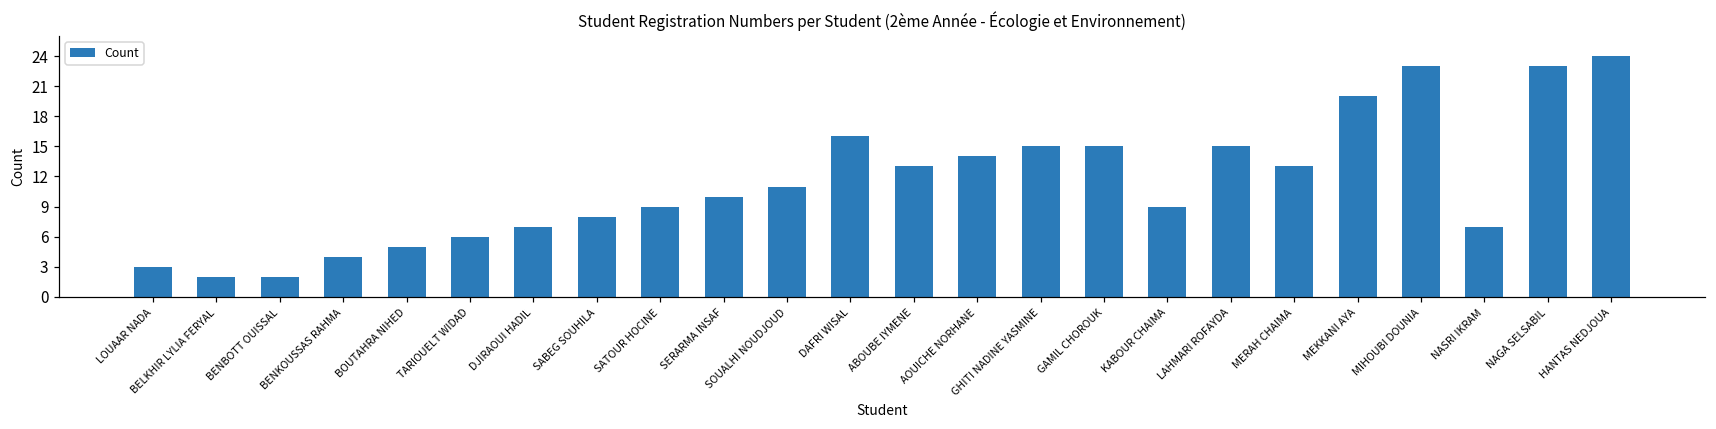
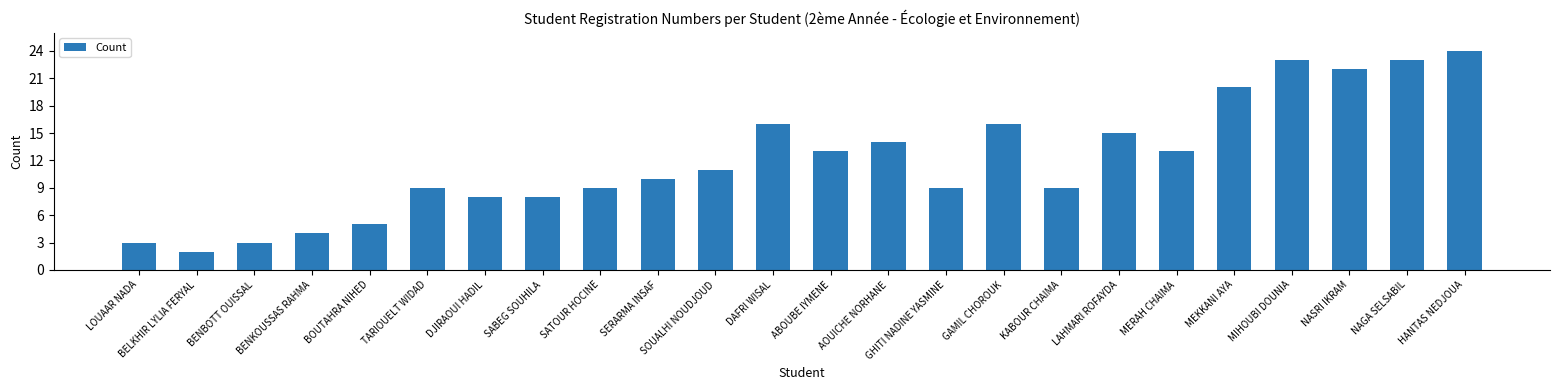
  {
    "LOUAAR NADA": 3,
    "BELKHIR LYLIA FERYAL": 2,
-   "BENBOTT OUISSAL": 2,
+   "BENBOTT OUISSAL": 3,
    "BENKOUSSAS RAHMA": 4,
    "BOUTAHRA NIHED": 5,
-   "TARIOUELT WIDAD": 6,
-   "DJIRAOUI HADIL": 7,
+   "TARIOUELT WIDAD": 9,
+   "DJIRAOUI HADIL": 8,
    "SABEG SOUHILA": 8,
    "SATOUR HOCINE": 9,
    "SERARMA INSAF": 10,
    "SOUALHI NOUDJOUD": 11,
    "DAFRI WISAL": 16,
    "ABOUBE IYMENE": 13,
    "AOUICHE NORHANE": 14,
-   "GHITI NADINE YASMINE": 15,
-   "GAMIL CHOROUK": 15,
+   "GHITI NADINE YASMINE": 9,
+   "GAMIL CHOROUK": 16,
    "KABOUR CHAIMA": 9,
    "LAHMARI ROFAYDA": 15,
    "MERAH CHAIMA": 13,
    "MEKKANI AYA": 20,
    "MIHOUBI DOUNIA": 23,
-   "NASRI IKRAM": 7,
+   "NASRI IKRAM": 22,
    "NAGA SELSABIL": 23,
    "HANTAS NEDJOUA": 24
  }
